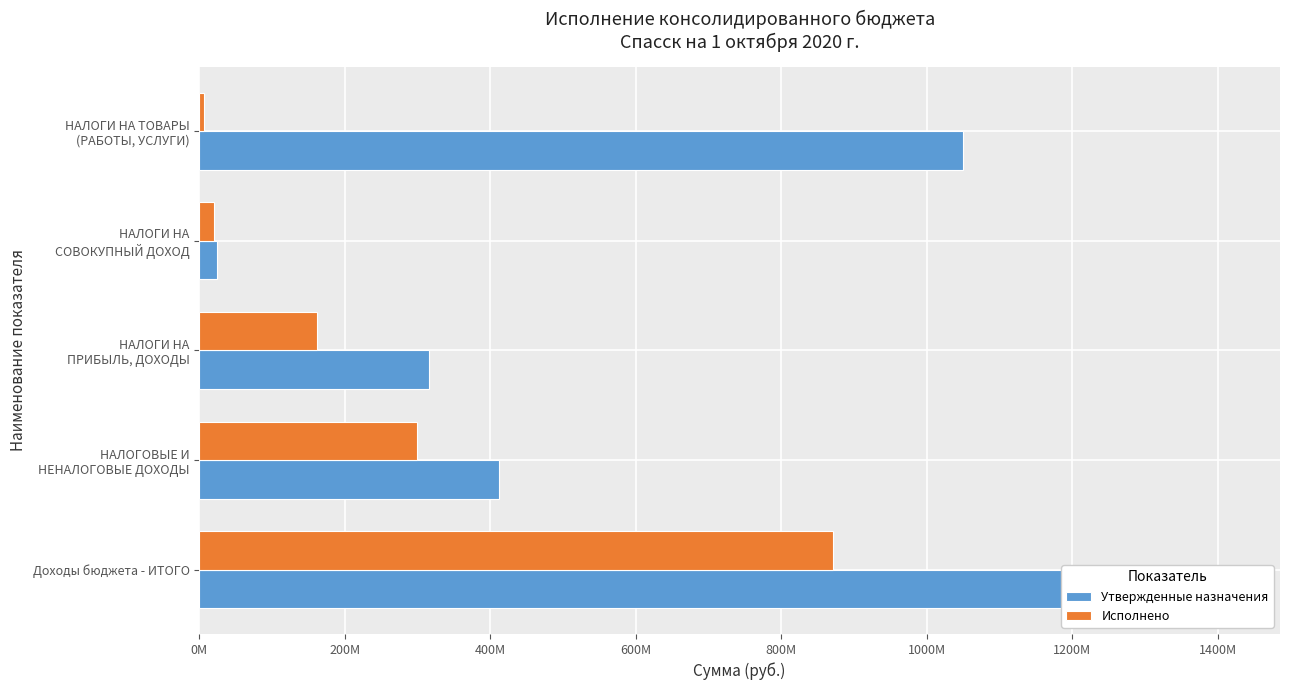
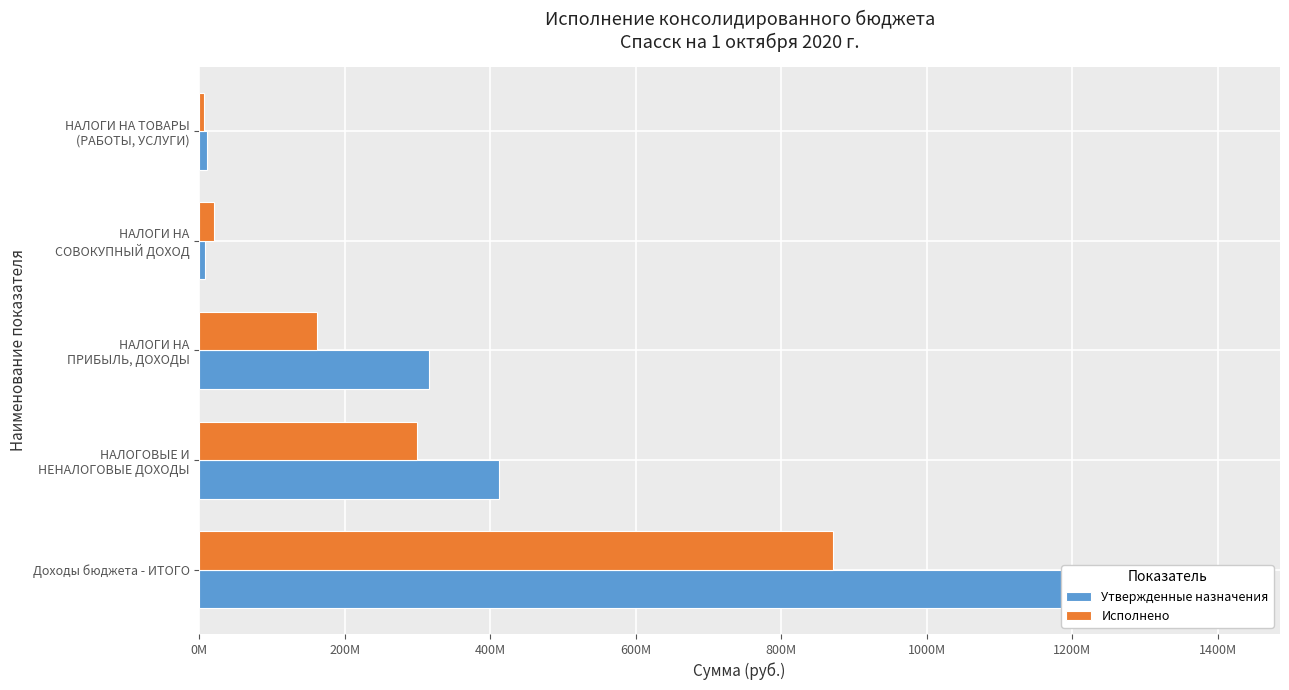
  {
    "Утвержденные назначения": {
-     "НАЛОГИ НА ТОВАРЫ (РАБОТЫ, УСЛУГИ)": 1050000000,
-     "НАЛОГИ НА СОВОКУПНЫЙ ДОХОД": 30000000,
+     "НАЛОГИ НА ТОВАРЫ (РАБОТЫ, УСЛУГИ)": 10000000,
+     "НАЛОГИ НА СОВОКУПНЫЙ ДОХОД": 10000000,
      "НАЛОГИ НА ПРИБЫЛЬ, ДОХОДЫ": 320000000,
      "НАЛОГОВЫЕ И НЕНАЛОГОВЫЕ ДОХОДЫ": 410000000
    },
    "Исполнено": {
      "НАЛОГИ НА ТОВАРЫ (РАБОТЫ, УСЛУГИ)": 10000000,
      "НАЛОГИ НА СОВОКУПНЫЙ ДОХОД": 20000000,
      "НАЛОГИ НА ПРИБЫЛЬ, ДОХОДЫ": 160000000,
      "НАЛОГОВЫЕ И НЕНАЛОГОВЫЕ ДОХОДЫ": 300000000,
      "Доходы бюджета - ИТОГО": 870000000
    }
  }
